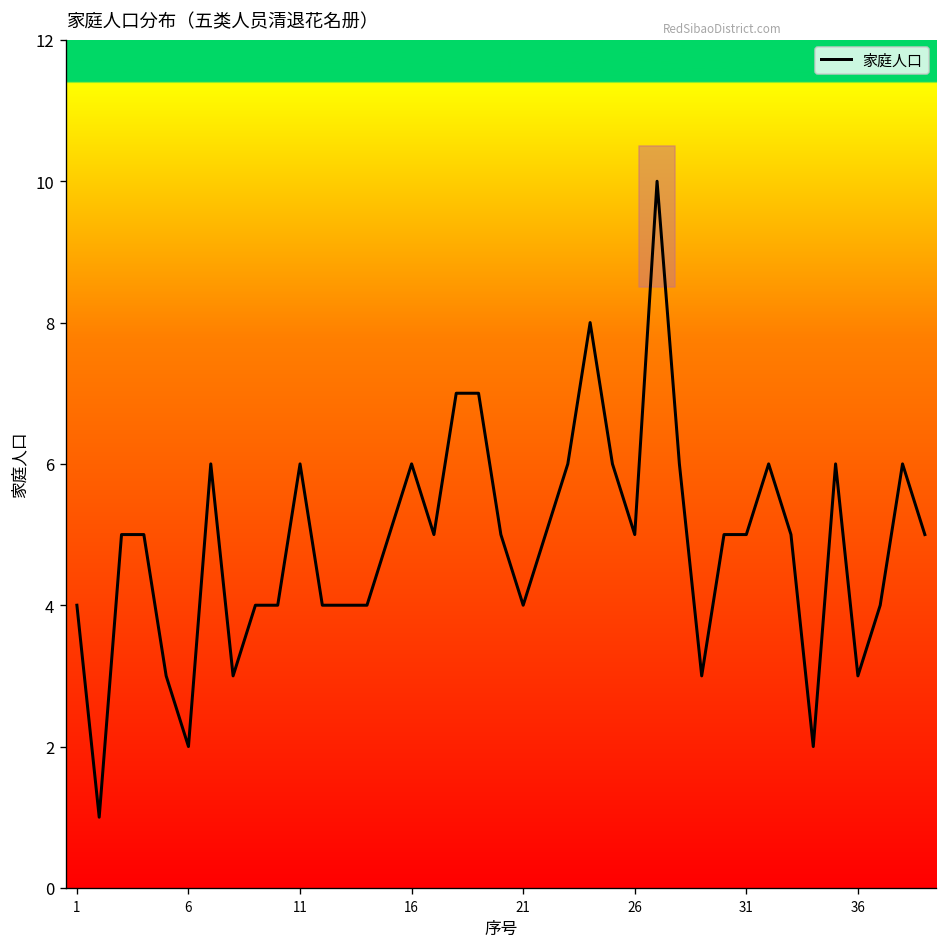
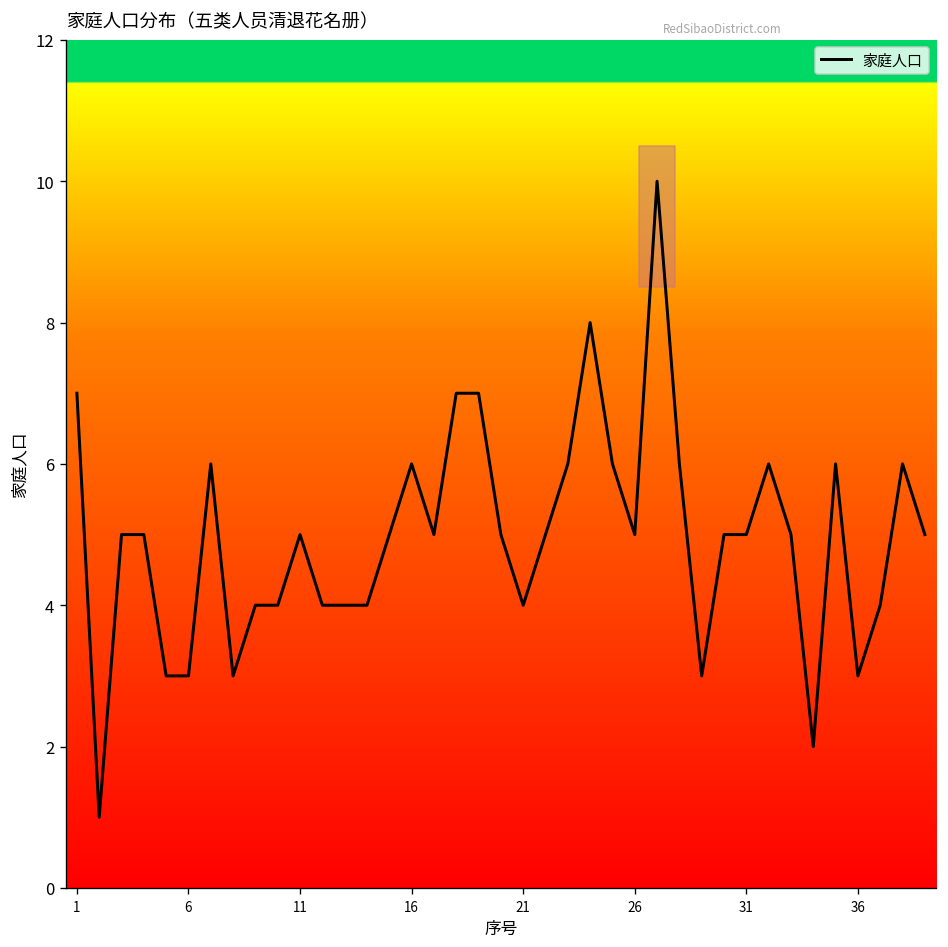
  {
    "家庭人口": {
-     "1": 4,
-     "6": 2,
-     "11": 6,
+     "1": 7,
+     "6": 3,
+     "11": 5,
      "16": 6,
      "21": 4,
      "26": 5,
      "31": 5,
      "36": 3
    }
  }
